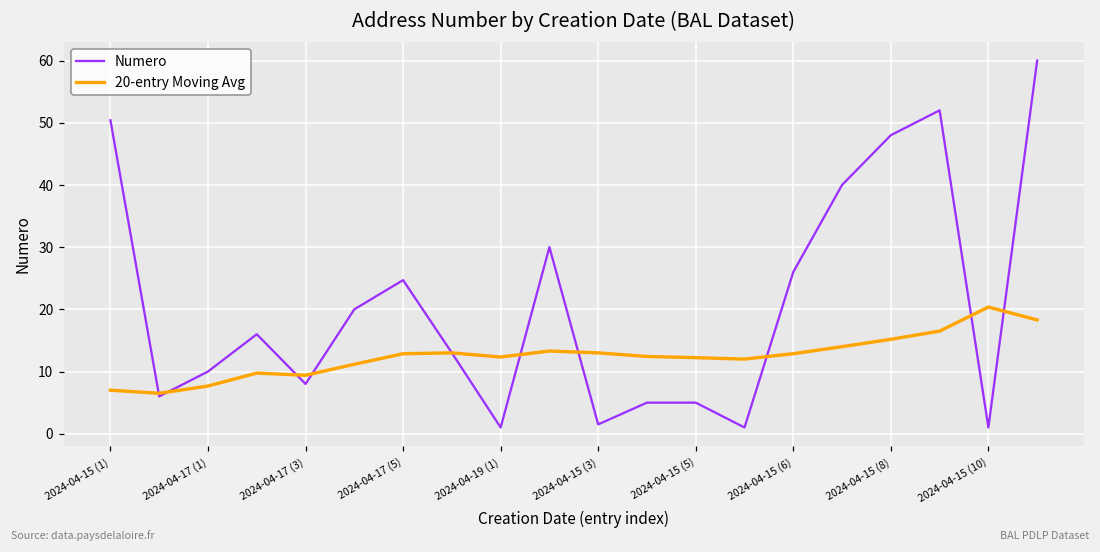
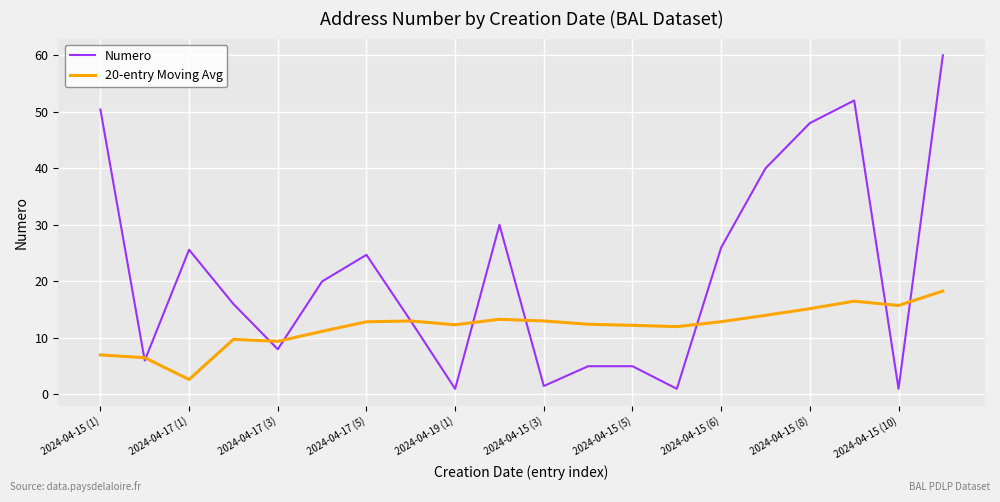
  {
    "Numero": {
      "2024-04-15 (1)": 50,
-     "2024-04-17 (1)": 10,
+     "2024-04-17 (1)": 26,
      "2024-04-17 (3)": 8,
      "2024-04-17 (5)": 25,
      "2024-04-19 (1)": 1,
      "2024-04-15 (3)": 2,
      "2024-04-15 (5)": 5,
      "2024-04-15 (6)": 26,
      "2024-04-15 (8)": 48,
      "2024-04-15 (10)": 1
    },
    "20-entry Moving Avg": {
      "2024-04-15 (1)": 7,
-     "2024-04-17 (1)": 8,
+     "2024-04-17 (1)": 3,
      "2024-04-17 (3)": 9,
      "2024-04-17 (5)": 13,
      "2024-04-19 (1)": 12,
      "2024-04-15 (3)": 13,
      "2024-04-15 (5)": 12,
      "2024-04-15 (6)": 13,
      "2024-04-15 (8)": 15,
-     "2024-04-15 (10)": 20
+     "2024-04-15 (10)": 16
    }
  }
